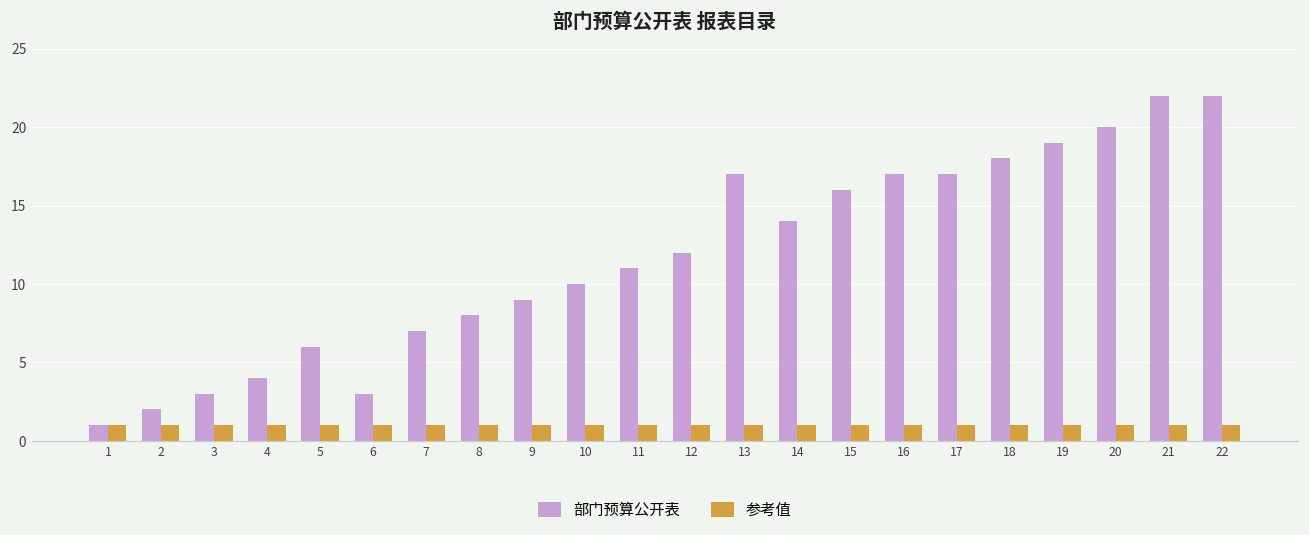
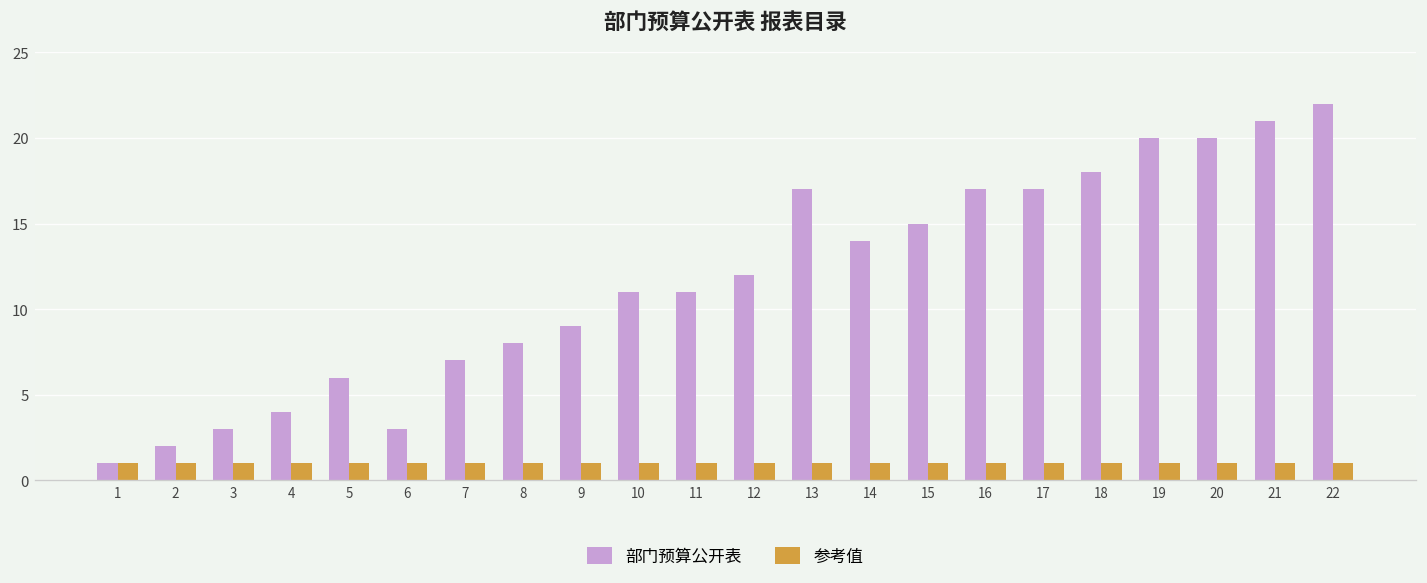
  {
    "部门预算公开表": {
      "1": 1,
      "2": 2,
      "3": 3,
      "4": 4,
      "5": 6,
      "6": 3,
      "7": 7,
      "8": 8,
      "9": 9,
-     "10": 10,
+     "10": 11,
      "11": 11,
      "12": 12,
      "13": 17,
      "14": 14,
-     "15": 16,
+     "15": 15,
      "16": 17,
      "17": 17,
      "18": 18,
-     "19": 19,
+     "19": 20,
      "20": 20,
-     "21": 22,
+     "21": 21,
      "22": 22
    },
    "参考值": {
      "1": 1,
      "2": 1,
      "3": 1,
      "4": 1,
      "5": 1,
      "6": 1,
      "7": 1,
      "8": 1,
      "9": 1,
      "10": 1,
      "11": 1,
      "12": 1,
      "13": 1,
      "14": 1,
      "15": 1,
      "16": 1,
      "17": 1,
      "18": 1,
      "19": 1,
      "20": 1,
      "21": 1,
      "22": 1
    }
  }
